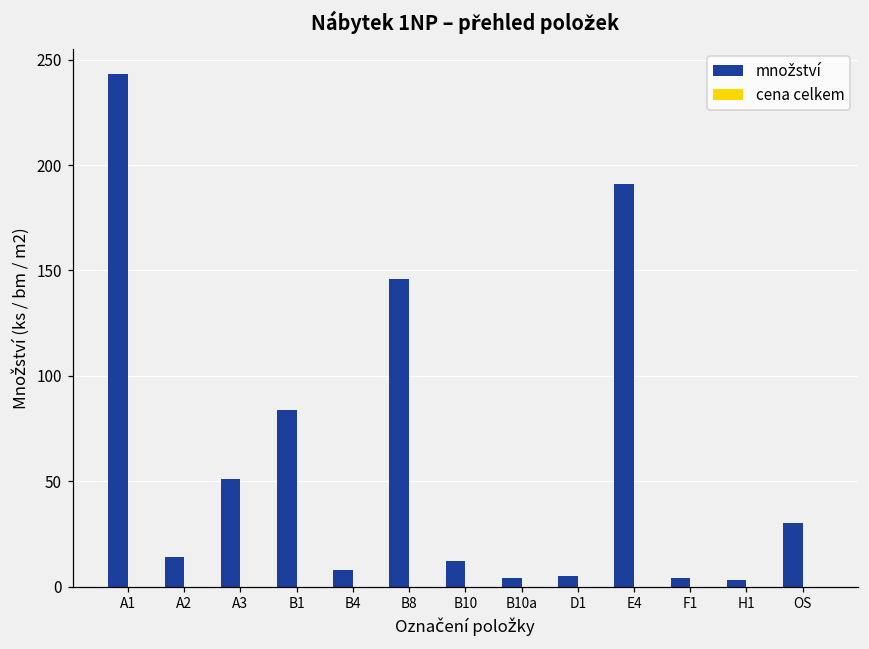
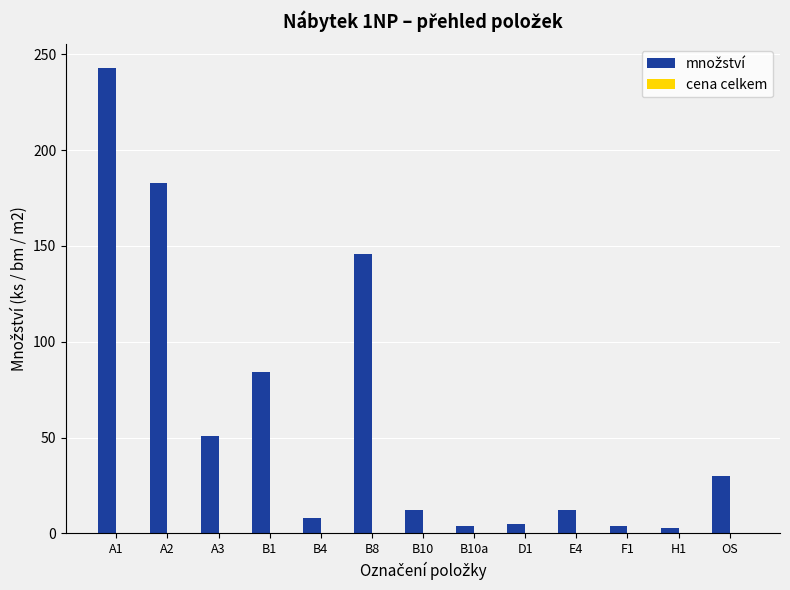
  {
    "množství": {
      "A1": 243,
-     "A2": 14,
+     "A2": 183,
      "A3": 51,
      "B1": 84,
      "B4": 8,
      "B8": 146,
      "B10": 12,
      "B10a": 4,
      "D1": 5,
-     "E4": 191,
+     "E4": 12,
      "F1": 4,
      "H1": 3,
      "OS": 30
    },
    "cena celkem": {
      "A1": 0,
      "A2": 0,
      "A3": 0,
      "B1": 0,
      "B4": 0,
      "B8": 0,
      "B10": 0,
      "B10a": 0,
      "D1": 0,
      "E4": 0,
      "F1": 0,
      "H1": 0,
      "OS": 0
    }
  }
